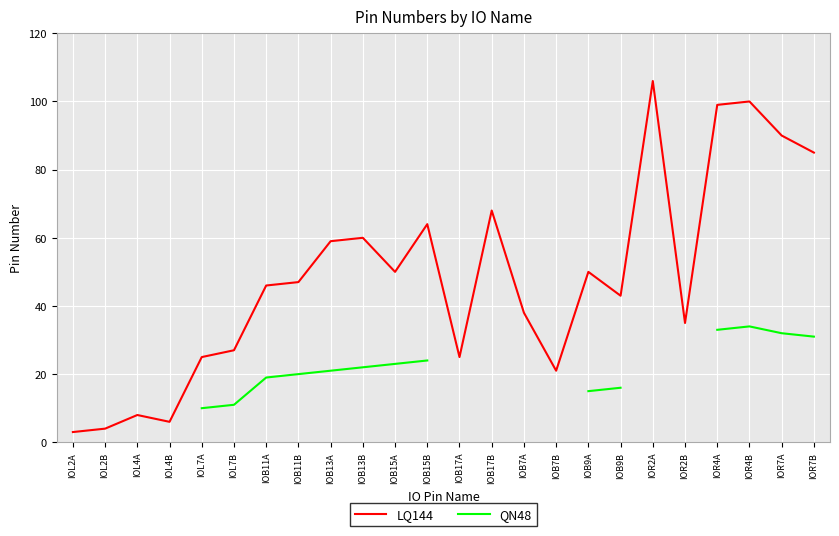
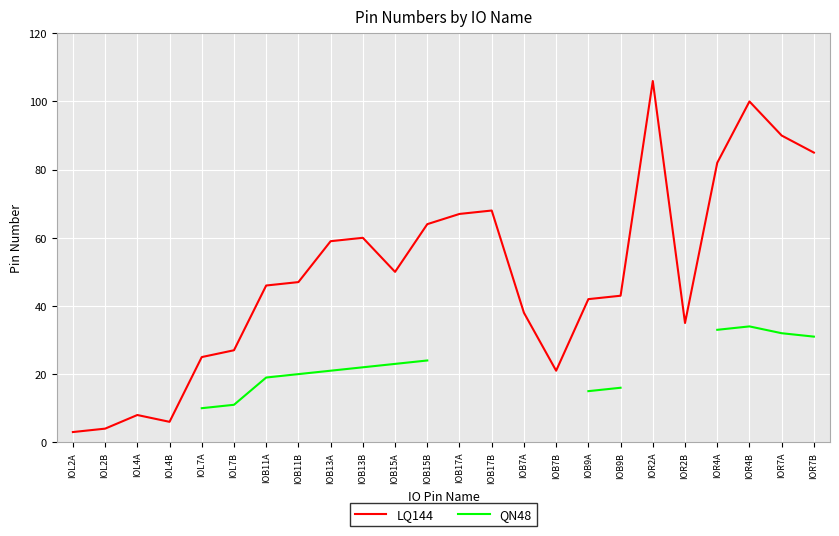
  {
    "LQ144": {
      "IOL2A": 3,
      "IOL2B": 4,
      "IOL4A": 8,
      "IOL4B": 6,
      "IOL7A": 25,
      "IOL7B": 27,
      "IOB11A": 46,
      "IOB11B": 47,
      "IOB13A": 59,
      "IOB13B": 60,
      "IOB15A": 50,
      "IOB15B": 64,
-     "IOB17A": 25,
+     "IOB17A": 67,
      "IOB17B": 68,
      "IOB7A": 38,
      "IOB7B": 21,
-     "IOB9A": 50,
+     "IOB9A": 42,
      "IOB9B": 43,
      "IOR2A": 106,
      "IOR2B": 35,
-     "IOR4A": 99,
+     "IOR4A": 82,
      "IOR4B": 100,
      "IOR7A": 90,
      "IOR7B": 85
    },
    "QN48": {
      "IOL7A": 10,
      "IOL7B": 11,
      "IOB11A": 19,
      "IOB11B": 20,
      "IOB13A": 21,
      "IOB13B": 22,
      "IOB15A": 23,
      "IOB15B": 24,
      "IOB9A": 15,
      "IOB9B": 16,
      "IOR4A": 33,
      "IOR4B": 34,
      "IOR7A": 32,
      "IOR7B": 31
    }
  }
